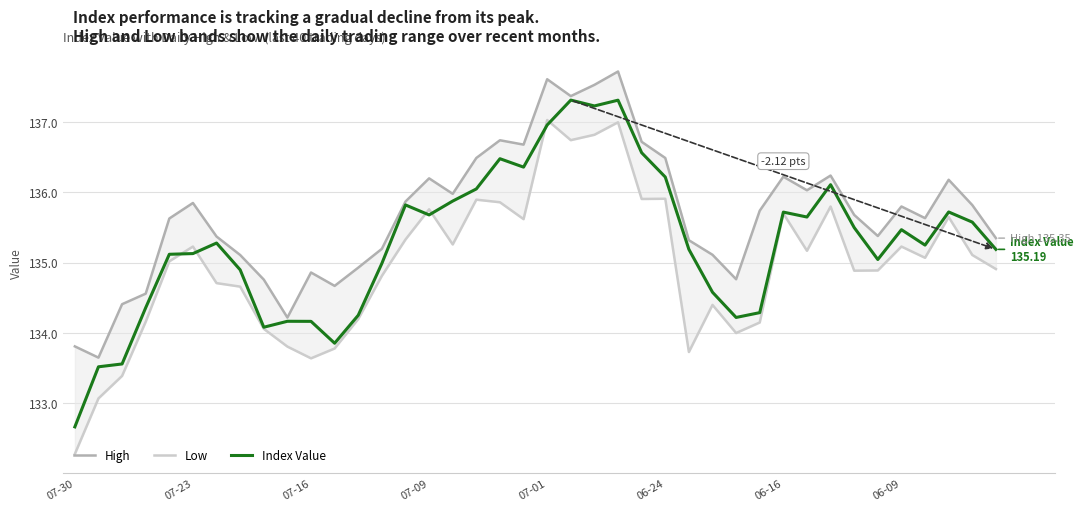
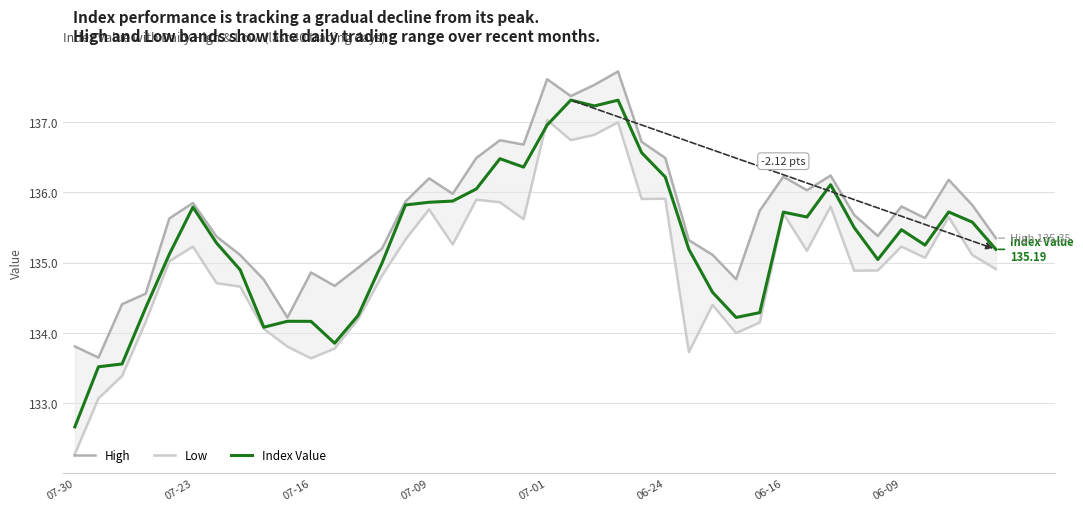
  {
    "Index Value": {
      "07-30": 132.7,
-     "07-23": 135.1,
+     "07-23": 135.8,
      "07-16": 134.2,
-     "07-09": 135.7,
+     "07-09": 135.9,
      "07-01": 137.0,
      "06-24": 136.2,
      "06-09": 135.5
    }
  }
